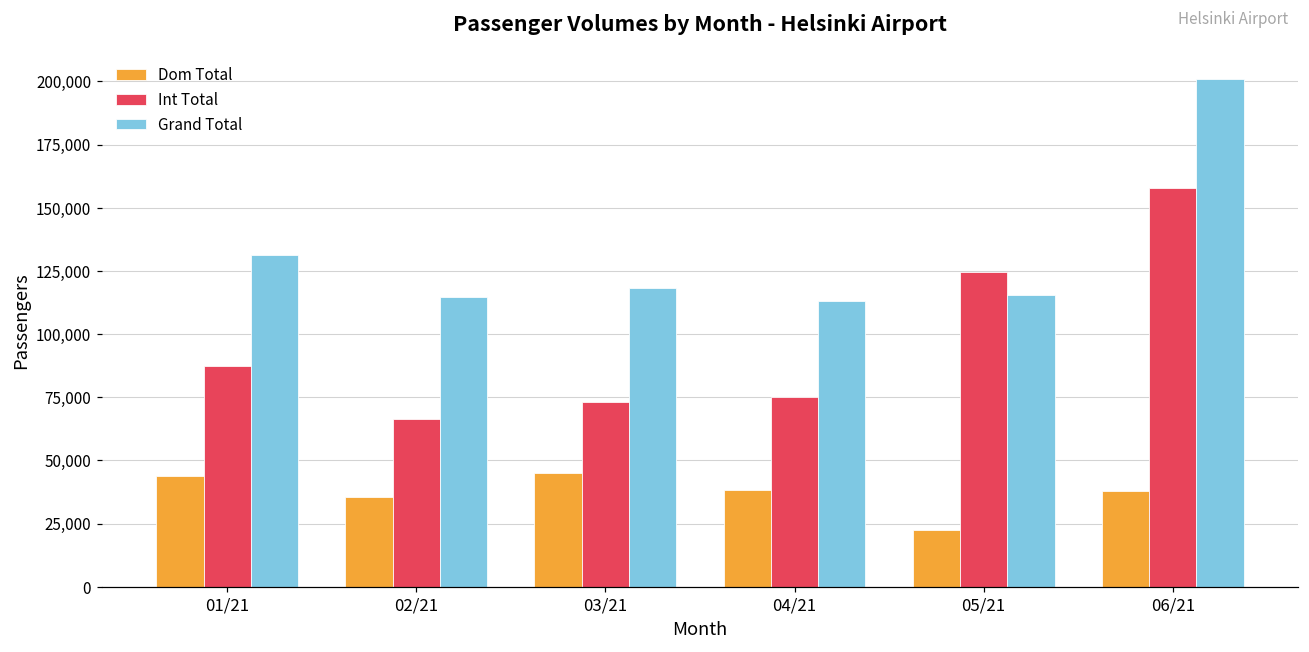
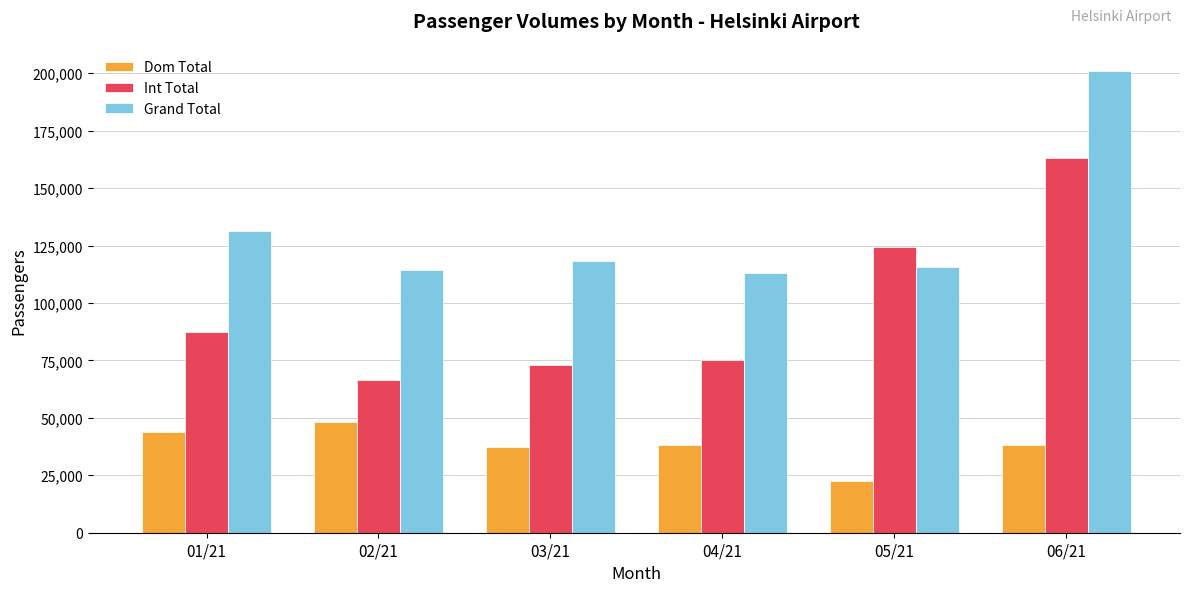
  {
    "Dom Total": {
      "01/21": "44,000",
-     "02/21": "36,000",
-     "03/21": "45,000",
+     "02/21": "48,000",
+     "03/21": "37,000",
      "04/21": "38,000",
      "05/21": "22,000",
      "06/21": "38,000"
    },
    "Int Total": {
      "01/21": "87,000",
      "02/21": "66,000",
      "03/21": "73,000",
      "04/21": "75,000",
      "05/21": "124,000",
-     "06/21": "158,000"
+     "06/21": "163,000"
    },
    "Grand Total": {
      "01/21": "131,000",
      "02/21": "114,000",
      "03/21": "118,000",
      "04/21": "113,000",
      "05/21": "116,000",
      "06/21": "201,000"
    }
  }
